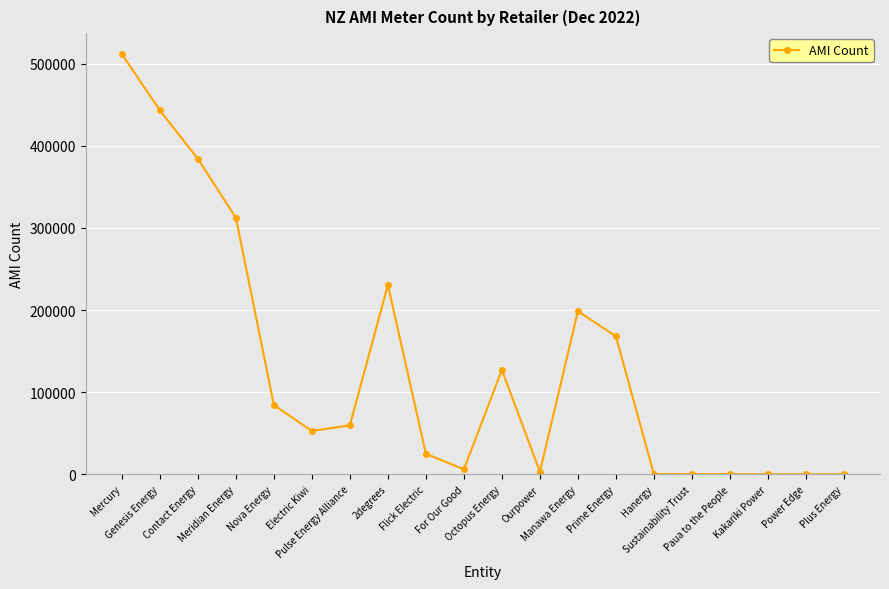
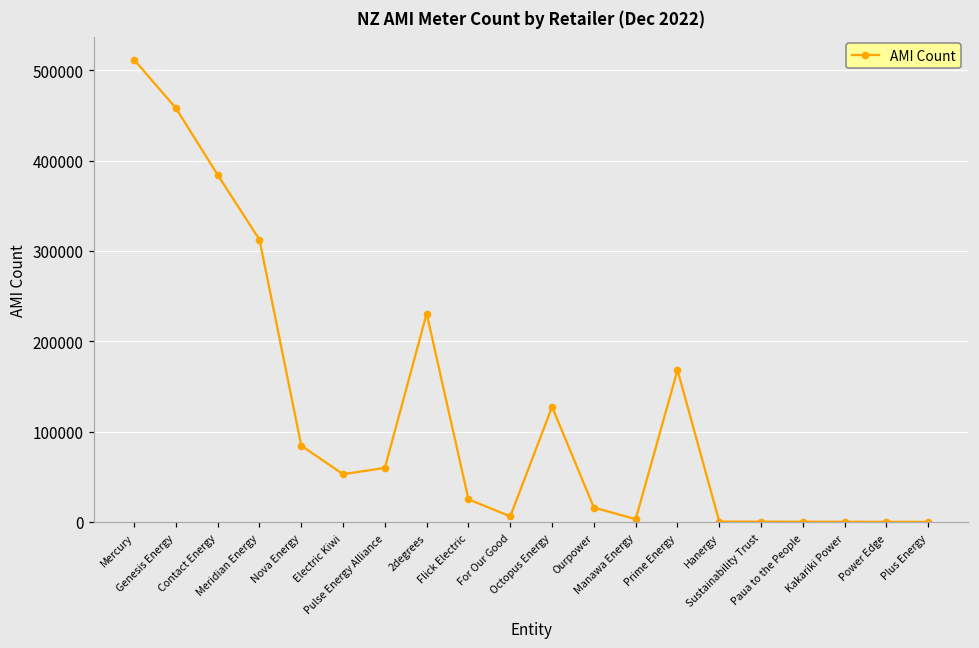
  {
    "Mercury": 510000,
-   "Genesis Energy": 440000,
+   "Genesis Energy": 460000,
    "Contact Energy": 380000,
    "Meridian Energy": 310000,
    "Nova Energy": 80000,
    "Electric Kiwi": 50000,
    "Pulse Energy Alliance": 60000,
    "2degrees": 230000,
    "Flick Electric": 30000,
    "For Our Good": 10000,
    "Octopus Energy": 130000,
-   "Ourpower": 0,
-   "Manawa Energy": 200000,
+   "Ourpower": 20000,
+   "Manawa Energy": 0,
    "Prime Energy": 170000,
    "Hanergy": 0,
    "Sustainability Trust": 0,
    "Paua to the People": 0,
    "Kakariki Power": 0,
    "Power Edge": 0,
    "Plus Energy": 0
  }
